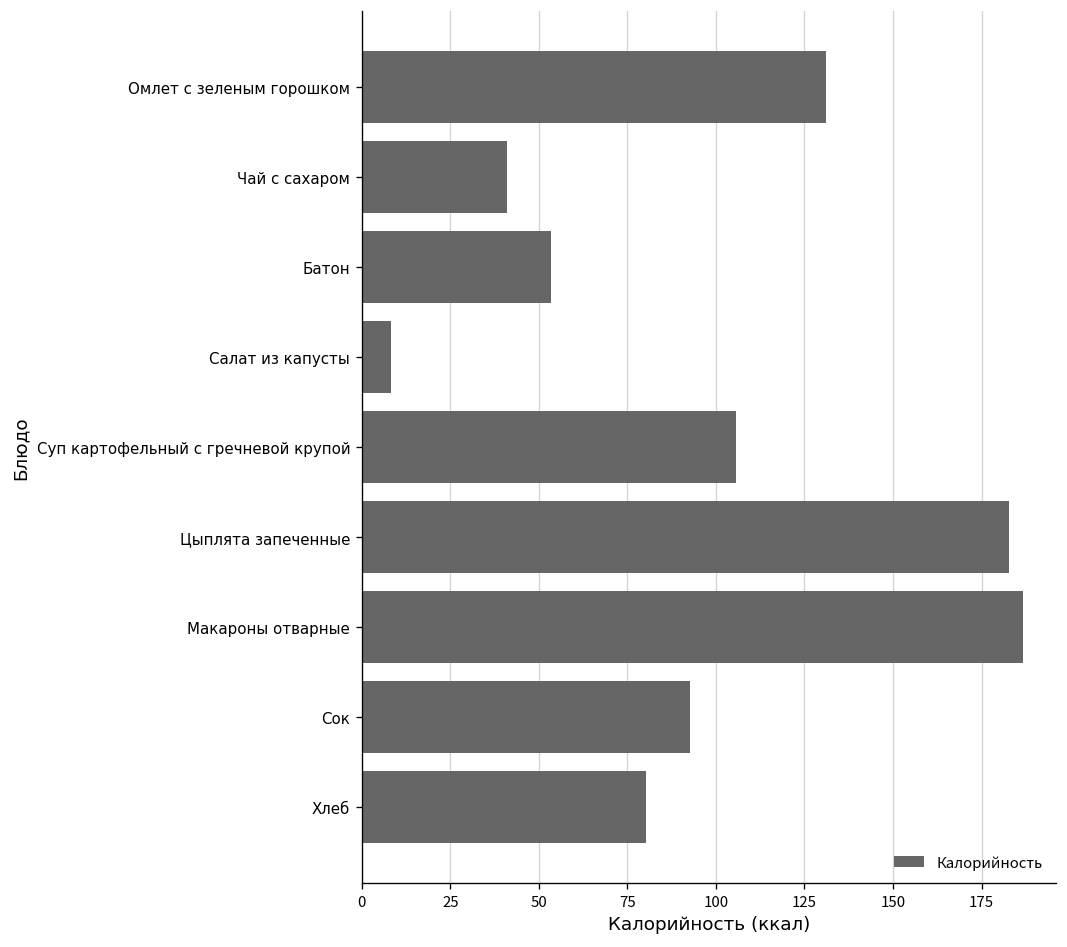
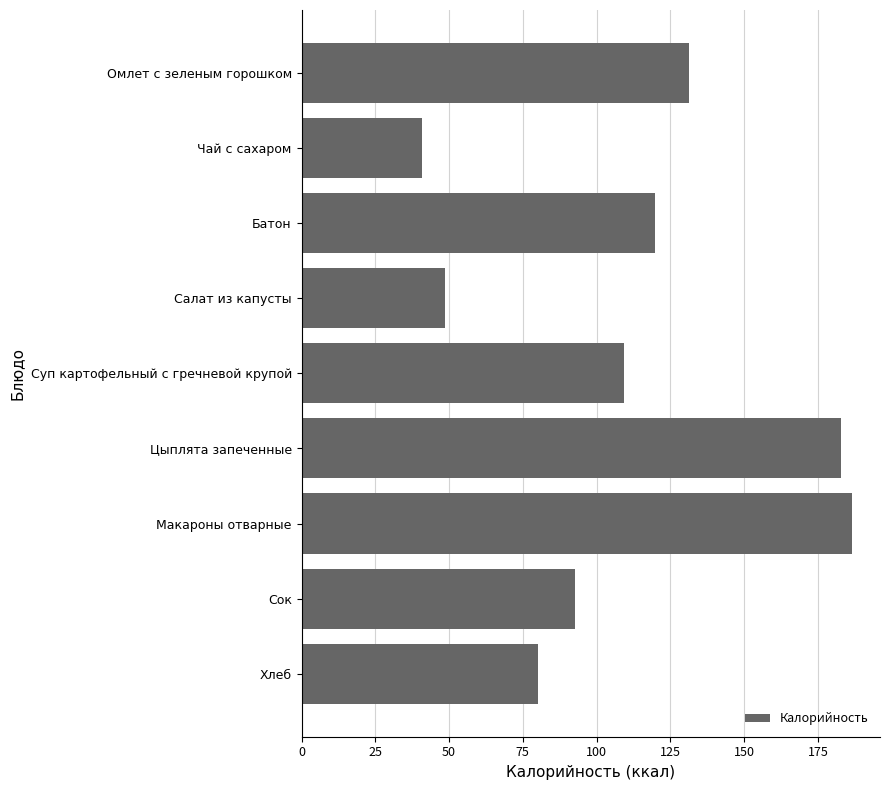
  {
    "Омлет с зеленым горошком": 131,
    "Чай с сахаром": 41,
-   "Батон": 53,
-   "Салат из капусты": 8,
-   "Суп картофельный с гречневой крупой": 106,
+   "Батон": 120,
+   "Салат из капусты": 49,
+   "Суп картофельный с гречневой крупой": 109,
    "Цыплята запеченные": 183,
    "Макароны отварные": 187,
    "Сок": 93,
    "Хлеб": 80
  }
